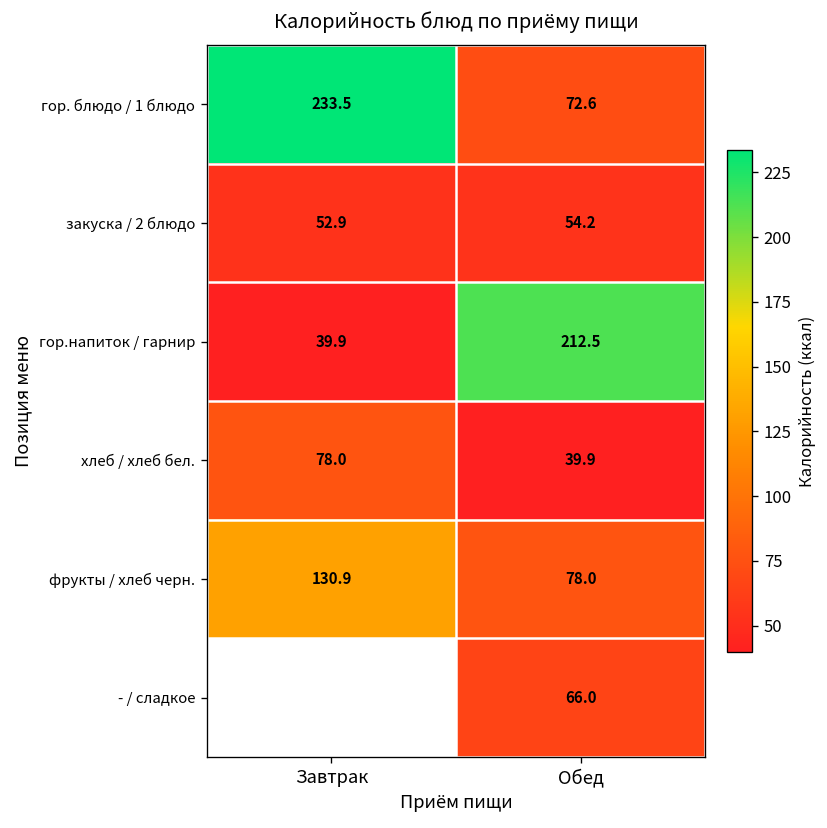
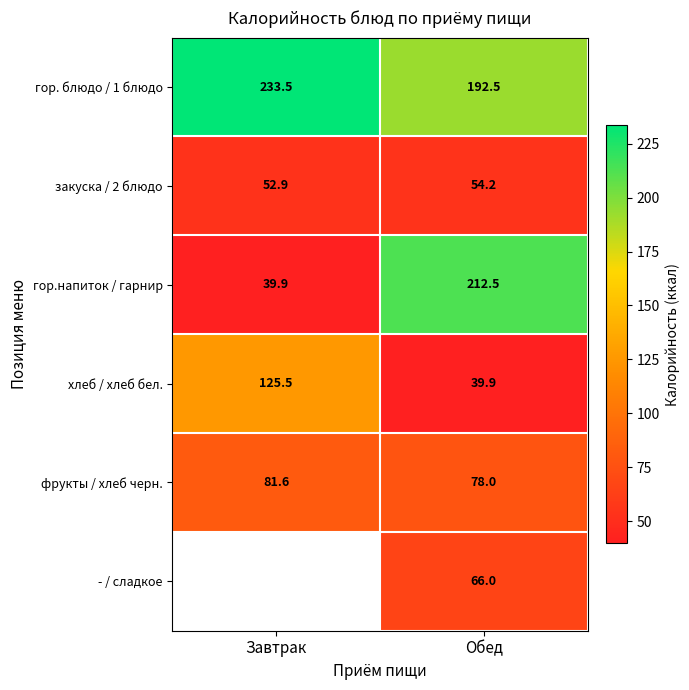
  {
    "гор. блюдо / 1 блюдо": {
      "Завтрак": 233.5,
-     "Обед": 72.6
+     "Обед": 192.5
    },
    "закуска / 2 блюдо": {
      "Завтрак": 52.9,
      "Обед": 54.2
    },
    "гор.напиток / гарнир": {
      "Завтрак": 39.9,
      "Обед": 212.5
    },
    "хлеб / хлеб бел.": {
-     "Завтрак": 78.0,
+     "Завтрак": 125.5,
      "Обед": 39.9
    },
    "фрукты / хлеб черн.": {
-     "Завтрак": 130.9,
+     "Завтрак": 81.6,
      "Обед": 78.0
    },
    "- / сладкое": {
      "Обед": 66.0
    }
  }
